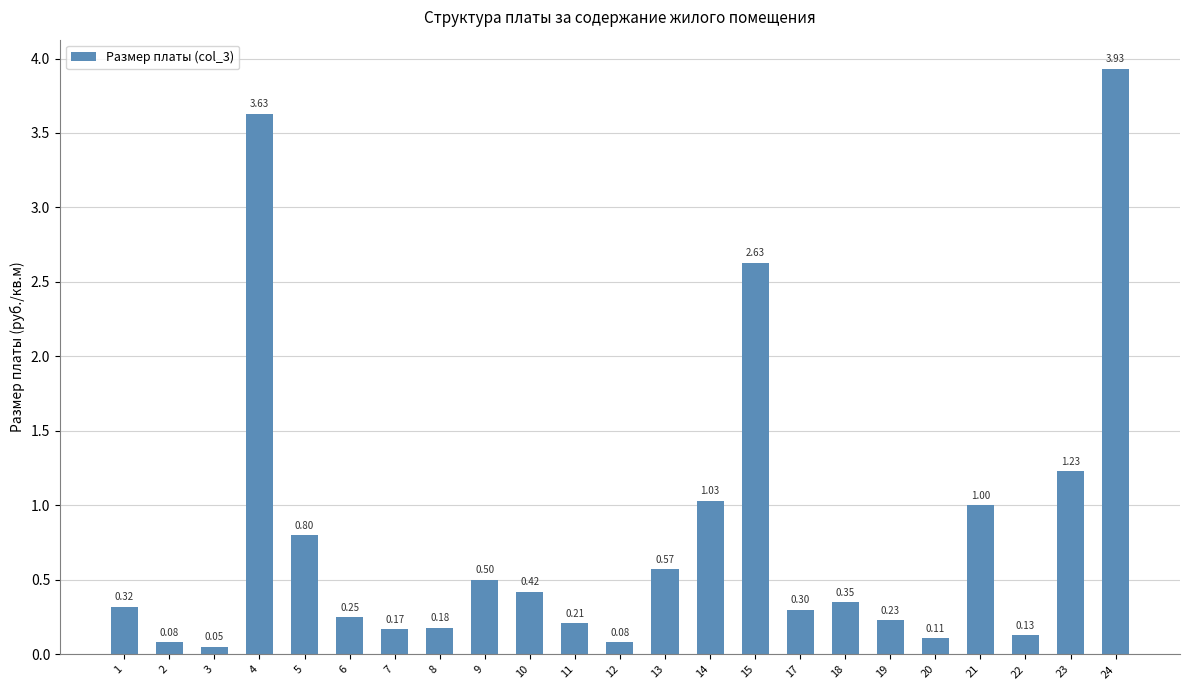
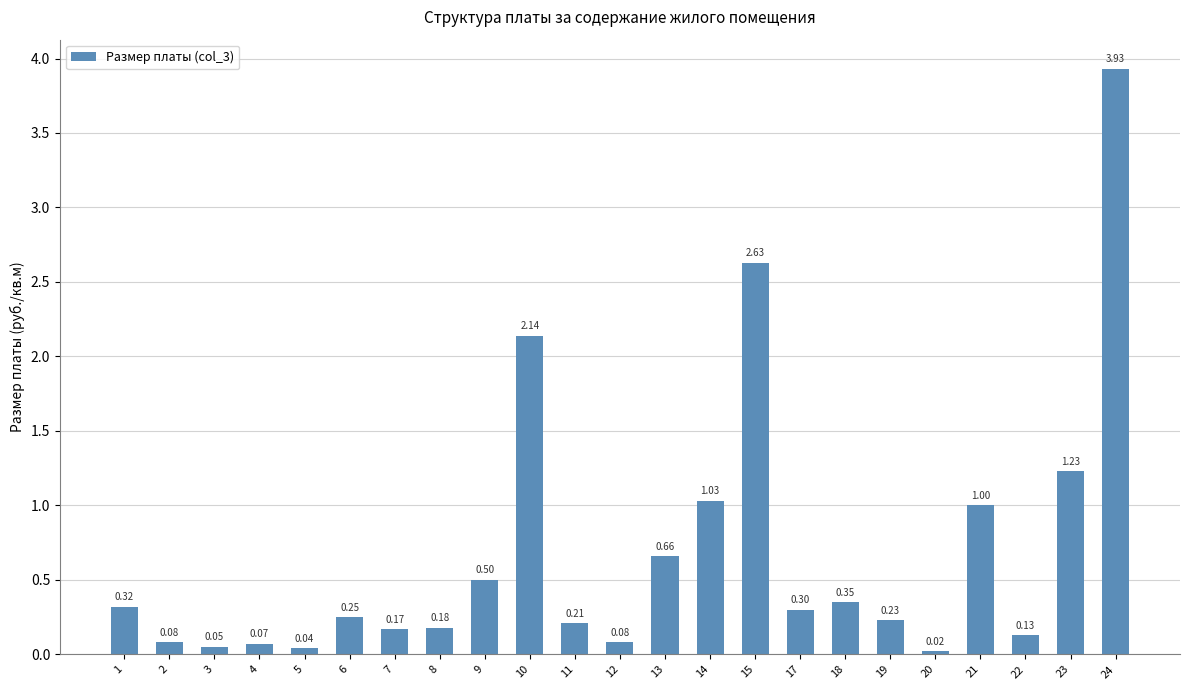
  {
    "1": 0.32,
    "2": 0.08,
    "3": 0.05,
-   "4": 3.63,
-   "5": 0.80,
+   "4": 0.07,
+   "5": 0.04,
    "6": 0.25,
    "7": 0.17,
    "8": 0.18,
    "9": 0.50,
-   "10": 0.42,
+   "10": 2.14,
    "11": 0.21,
    "12": 0.08,
-   "13": 0.57,
+   "13": 0.66,
    "14": 1.03,
    "15": 2.63,
    "17": 0.30,
    "18": 0.35,
    "19": 0.23,
-   "20": 0.11,
+   "20": 0.02,
    "21": 1.00,
    "22": 0.13,
    "23": 1.23,
    "24": 3.93
  }
